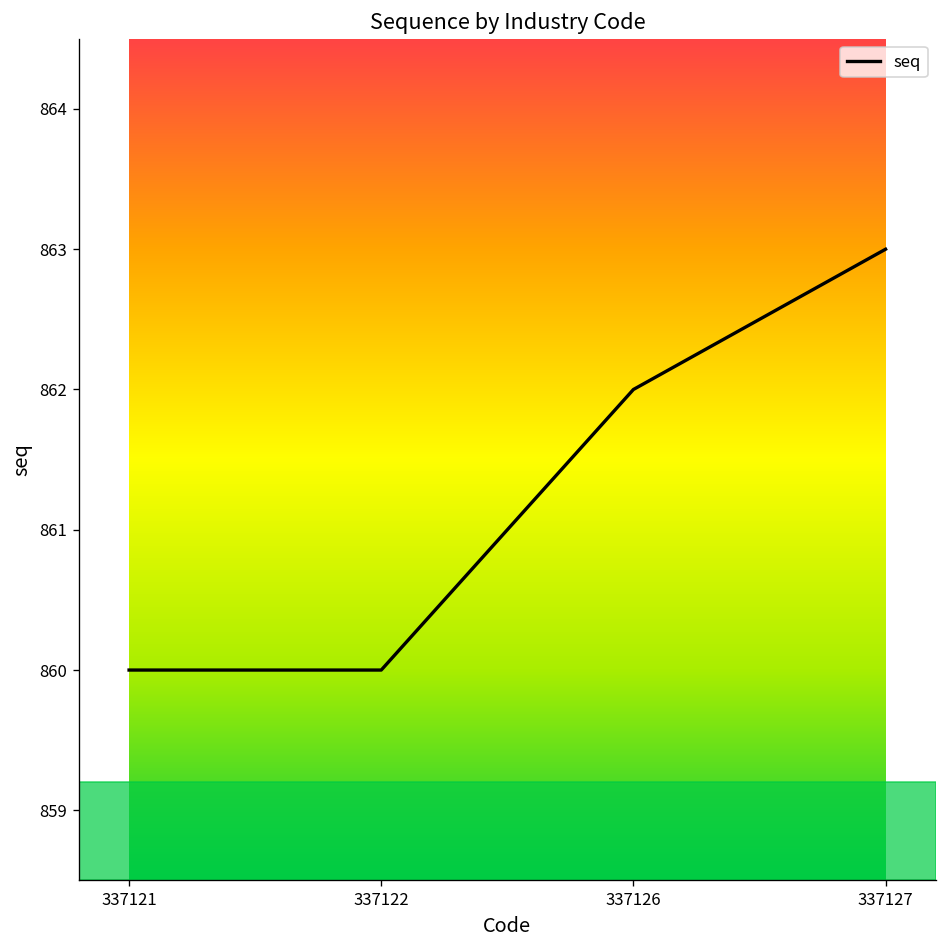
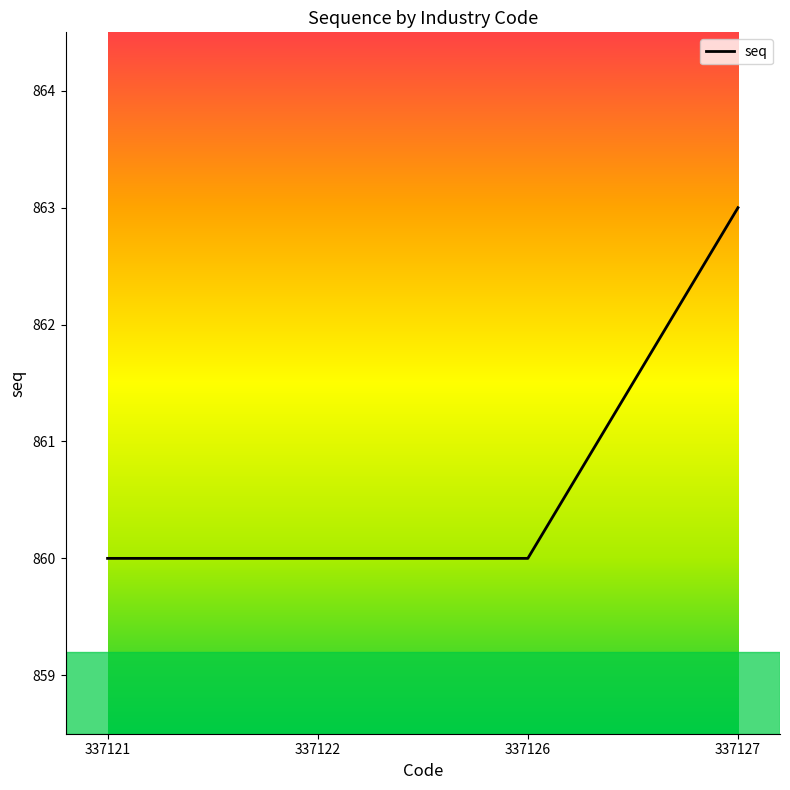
  {
    "337121": 860,
    "337122": 860,
-   "337126": 862,
+   "337126": 860,
    "337127": 863
  }
